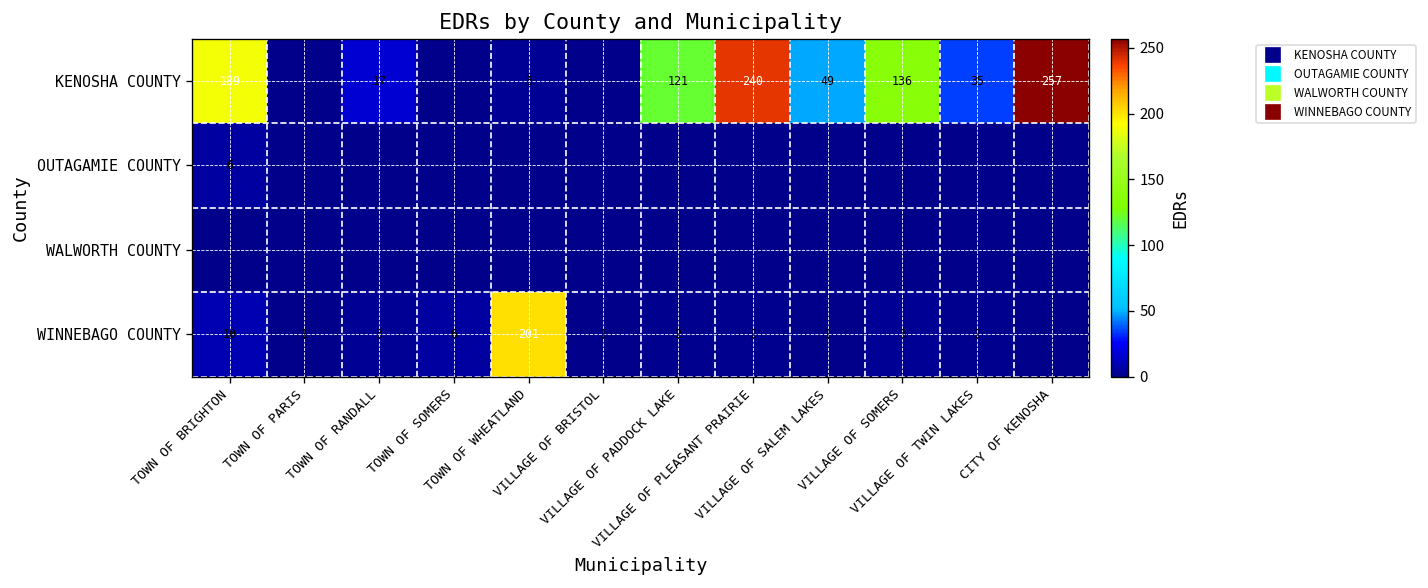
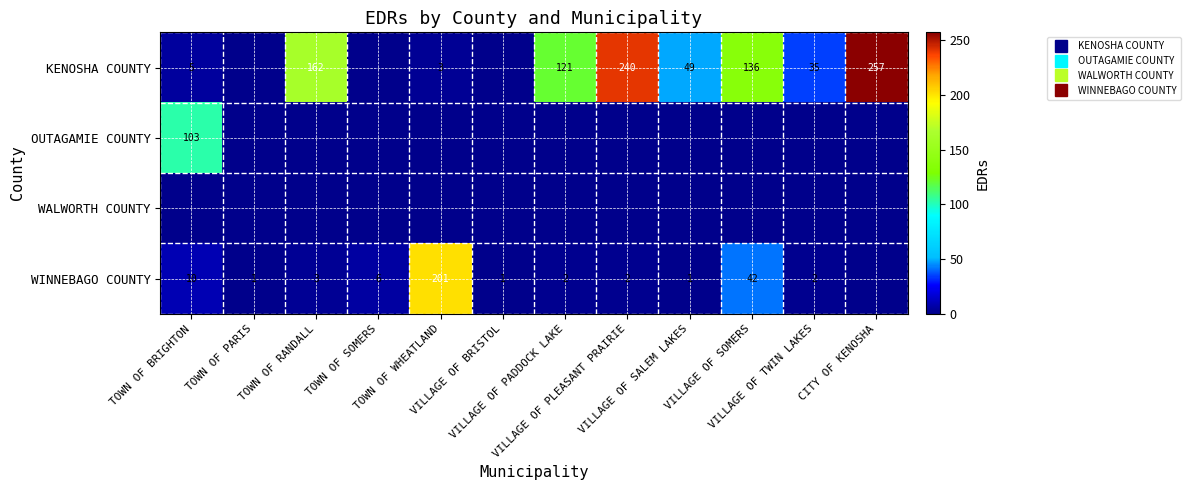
  {
    "KENOSHA COUNTY": {
-     "TOWN OF BRIGHTON": 189,
-     "TOWN OF RANDALL": 17,
+     "TOWN OF BRIGHTON": 5,
+     "TOWN OF RANDALL": 162,
      "TOWN OF WHEATLAND": 3,
      "VILLAGE OF PADDOCK LAKE": 121,
      "VILLAGE OF PLEASANT PRAIRIE": 240,
      "VILLAGE OF SALEM LAKES": 49,
      "VILLAGE OF SOMERS": 136,
      "VILLAGE OF TWIN LAKES": 35,
      "CITY OF KENOSHA": 257
    },
    "OUTAGAMIE COUNTY": {
-     "TOWN OF BRIGHTON": 6
+     "TOWN OF BRIGHTON": 103
    },
    "WINNEBAGO COUNTY": {
      "TOWN OF BRIGHTON": 10,
      "TOWN OF PARIS": 1,
      "TOWN OF RANDALL": 3,
      "TOWN OF SOMERS": 6,
      "TOWN OF WHEATLAND": 201,
      "VILLAGE OF BRISTOL": 1,
      "VILLAGE OF PADDOCK LAKE": 2,
      "VILLAGE OF PLEASANT PRAIRIE": 2,
      "VILLAGE OF SALEM LAKES": 1,
-     "VILLAGE OF SOMERS": 3,
+     "VILLAGE OF SOMERS": 42,
      "VILLAGE OF TWIN LAKES": 2
    }
  }
